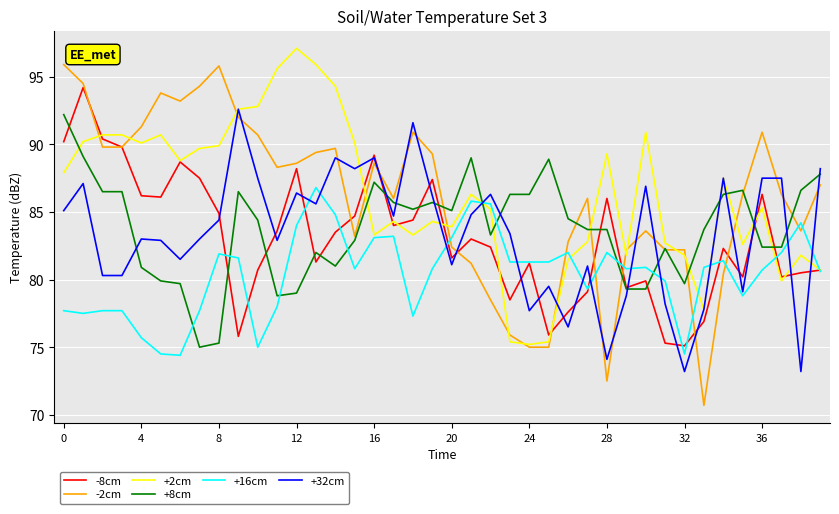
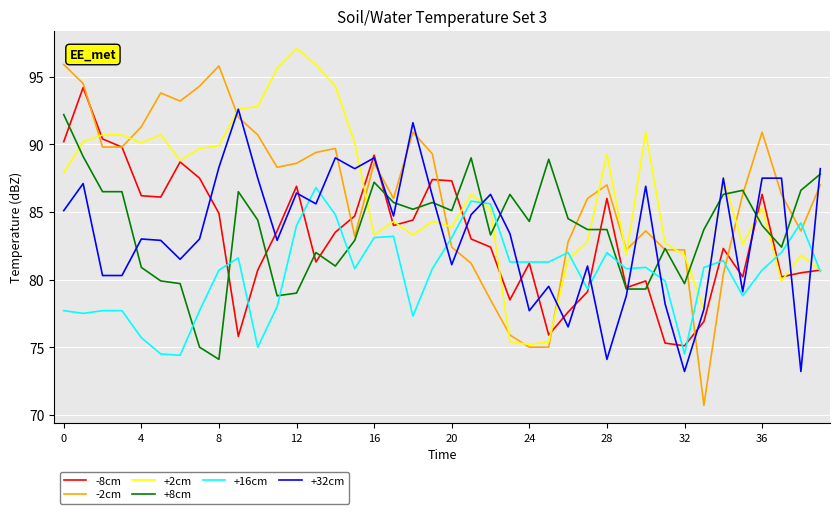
  {
    "-8cm": {
      "0": 90.2,
      "4": 86.2,
      "8": 84.9,
-     "12": 88.2,
+     "12": 86.9,
      "16": 89.2,
-     "20": 81.6,
+     "20": 87.3,
      "28": 86.0,
      "32": 75.1,
      "36": 86.3
    },
    "-2cm": {
      "0": 95.9,
      "4": 91.3,
      "8": 95.8,
      "12": 88.6,
      "16": 88.6,
      "20": 82.4,
      "24": 75.0,
-     "28": 72.5,
+     "28": 87.0,
      "32": 82.2,
      "36": 90.9
    },
    "+2cm": {
      "0": 87.9,
      "4": 90.1,
      "8": 89.9,
      "12": 97.1,
      "16": 83.3,
      "20": 83.9,
      "24": 75.2,
      "28": 89.3,
      "32": 81.8,
      "36": 85.3
    },
    "+8cm": {
      "0": 92.2,
      "4": 80.9,
-     "8": 75.3,
+     "8": 74.1,
      "12": 79.0,
      "16": 87.2,
      "20": 85.1,
-     "24": 86.3,
+     "24": 84.3,
      "28": 83.7,
      "32": 79.7,
-     "36": 82.4
+     "36": 84.0
    },
    "+16cm": {
      "0": 77.7,
      "4": 75.7,
-     "8": 81.9,
+     "8": 80.7,
      "12": 84.0,
      "16": 83.1,
      "20": 83.1,
      "28": 82.0,
      "32": 74.5,
      "36": 80.7
    },
    "+32cm": {
      "0": 85.1,
      "4": 83.0,
-     "8": 84.4,
+     "8": 88.3,
      "12": 86.4,
      "16": 89.0,
      "20": 81.1,
      "24": 77.7,
      "28": 74.1,
      "32": 73.2,
      "36": 87.5
    }
  }
